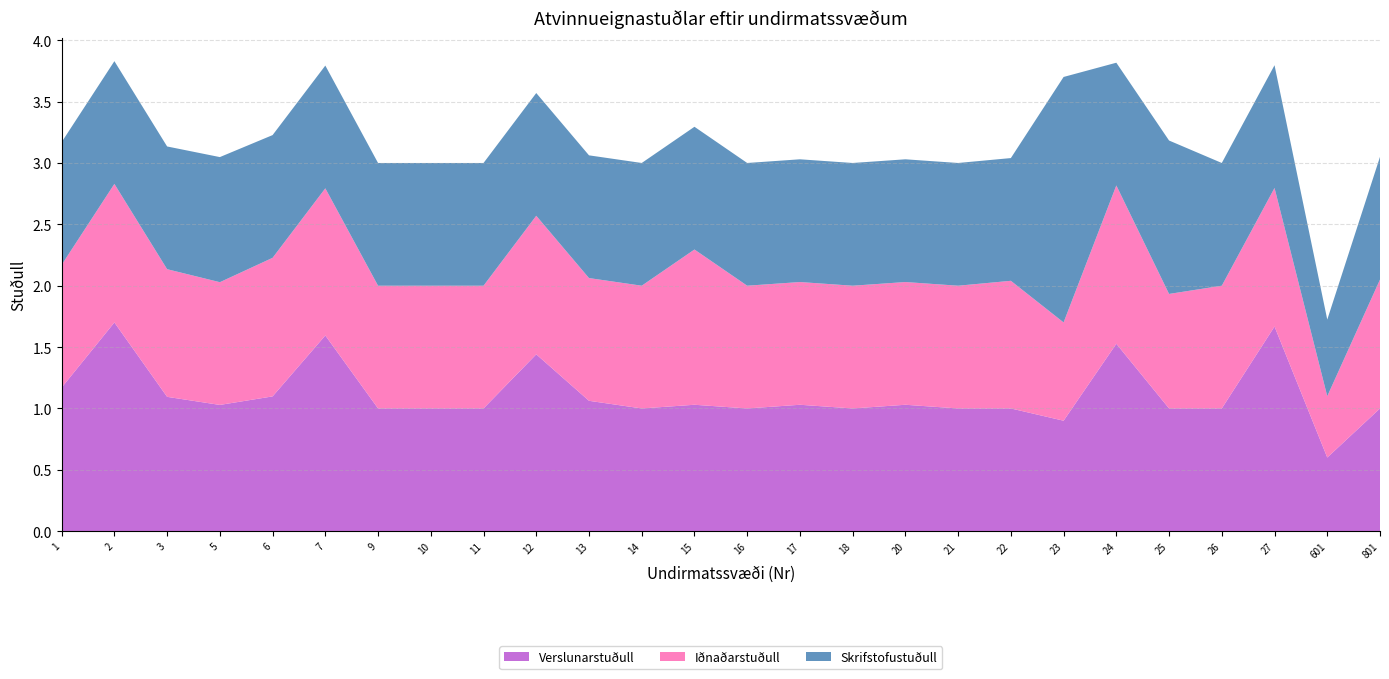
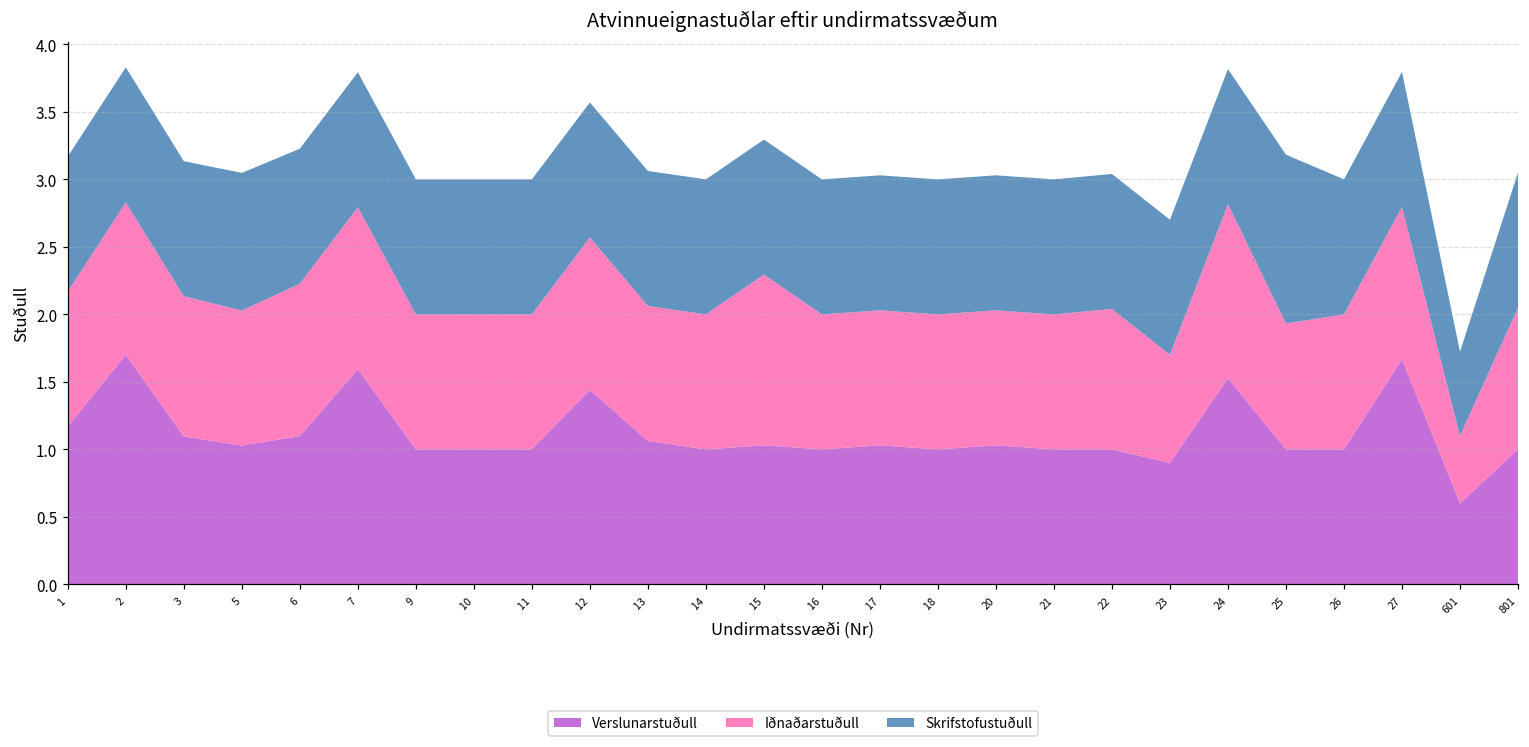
  {
    "Verslunarstuðull": {
      "1": 1.17,
      "2": 1.70,
      "3": 1.09,
      "5": 1.03,
      "6": 1.10,
      "7": 1.59,
      "9": 1,
      "10": 1,
      "11": 1,
      "12": 1.44,
      "13": 1.06,
      "14": 1,
      "15": 1.03,
      "16": 1,
      "17": 1.03,
      "18": 1,
      "20": 1.03,
      "21": 1,
      "22": 1,
      "23": 0.90,
      "24": 1.53,
      "25": 1,
      "26": 1,
      "27": 1.67,
      "601": 0.60,
      "801": 1
    },
    "Iðnaðarstuðull": {
      "1": 1,
      "2": 1.13,
      "3": 1.04,
      "5": 1,
      "6": 1.13,
      "7": 1.20,
      "9": 1,
      "10": 1,
      "11": 1,
      "12": 1.13,
      "13": 1,
      "14": 1,
      "15": 1.27,
      "16": 1,
      "17": 1,
      "18": 1,
      "20": 1,
      "21": 1,
      "22": 1.04,
      "23": 0.80,
      "24": 1.29,
      "25": 0.93,
      "26": 1,
      "27": 1.13,
      "601": 0.50,
      "801": 1.05
    },
    "Skrifstofustuðull": {
      "1": 1,
      "2": 1,
      "3": 1,
      "5": 1,
      "6": 1,
      "7": 1,
      "9": 1,
      "10": 1,
      "11": 1,
      "12": 1,
      "13": 1,
      "14": 1,
      "15": 1,
      "16": 1,
      "17": 1,
      "18": 1,
      "20": 1,
      "21": 1,
      "22": 1,
-     "23": 2,
+     "23": 1,
      "24": 1,
      "25": 1.25,
      "26": 1,
      "27": 1,
      "601": 0.62,
      "801": 1
    }
  }
